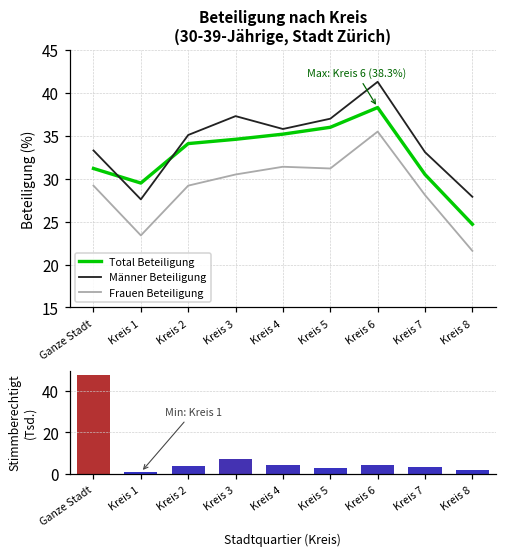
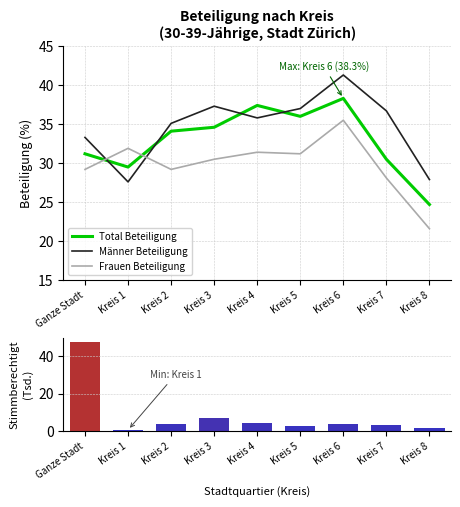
  {
    "Beteiligung nach Kreis (30-39-Jährige, Stadt Zürich)": {
      "Total Beteiligung": {
        "Ganze Stadt": 31,
        "Kreis 1": 30,
        "Kreis 2": 34,
        "Kreis 3": 35,
-       "Kreis 4": 35,
+       "Kreis 4": 37,
        "Kreis 5": 36,
        "Kreis 7": 31,
        "Kreis 8": 25
      },
      "Männer Beteiligung": {
        "Ganze Stadt": 33,
        "Kreis 1": 28,
        "Kreis 2": 35,
        "Kreis 3": 37,
        "Kreis 4": 36,
        "Kreis 5": 37,
-       "Kreis 7": 33,
+       "Kreis 7": 37,
        "Kreis 8": 28
      },
      "Frauen Beteiligung": {
        "Ganze Stadt": 29,
-       "Kreis 1": 23,
+       "Kreis 1": 32,
        "Kreis 2": 29,
        "Kreis 3": 31,
        "Kreis 4": 31,
        "Kreis 5": 31,
        "Kreis 6": 36,
        "Kreis 7": 28,
        "Kreis 8": 22
      }
    }
  }
